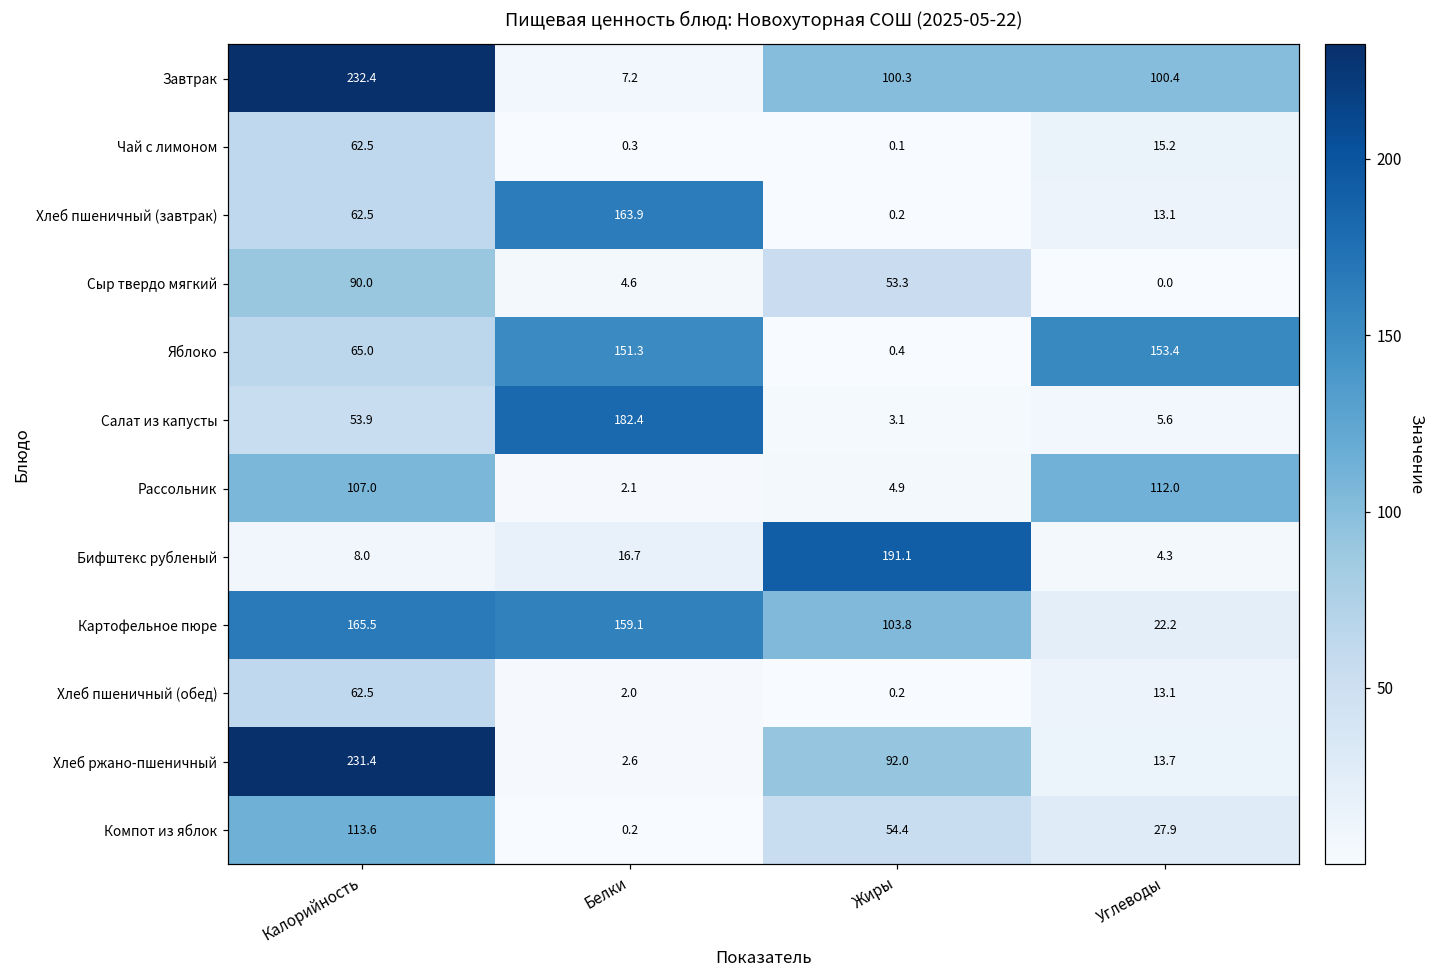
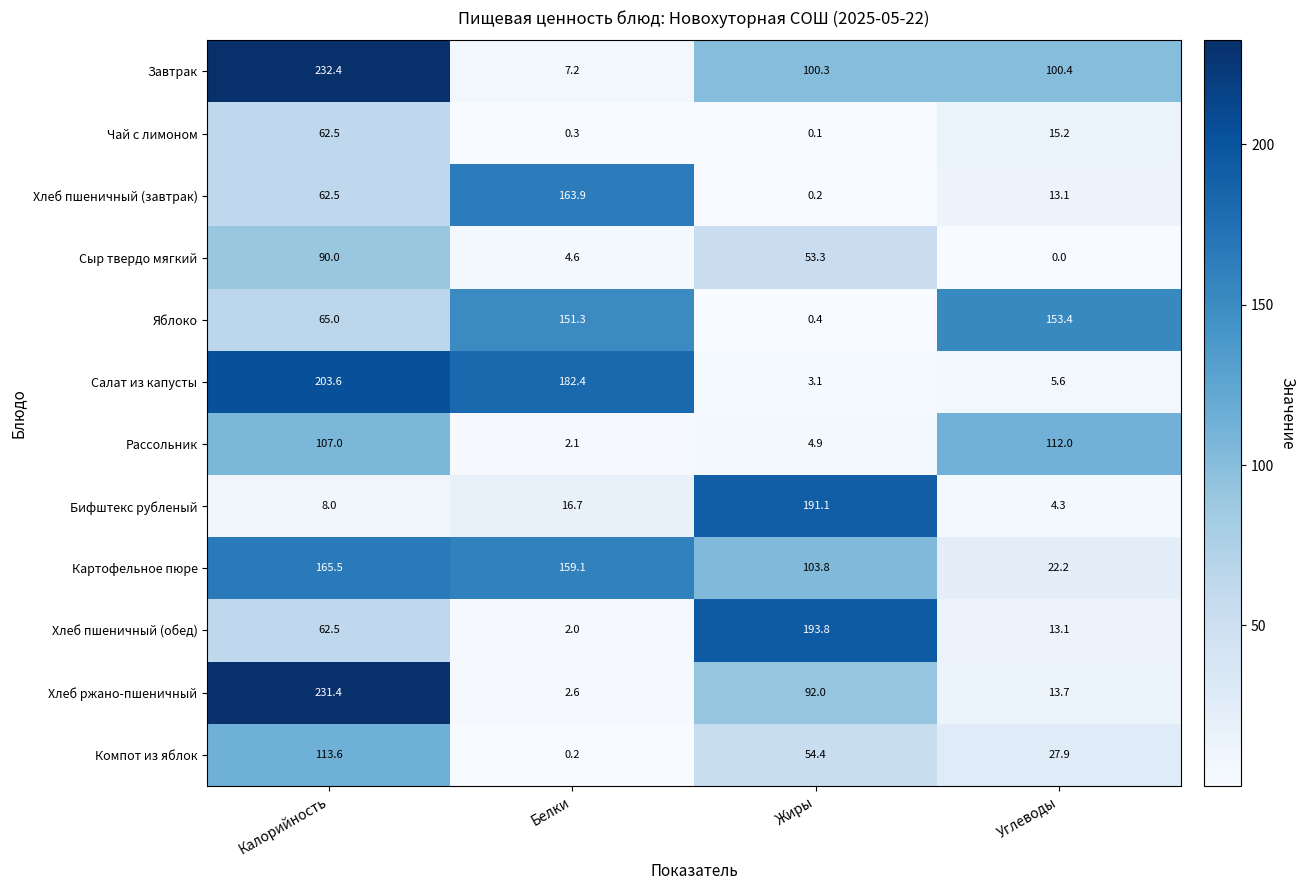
  {
    "Завтрак": {
      "Калорийность": 232.4,
      "Белки": 7.2,
      "Жиры": 100.3,
      "Углеводы": 100.4
    },
    "Чай с лимоном": {
      "Калорийность": 62.5,
      "Белки": 0.3,
      "Жиры": 0.1,
      "Углеводы": 15.2
    },
    "Хлеб пшеничный (завтрак)": {
      "Калорийность": 62.5,
      "Белки": 163.9,
      "Жиры": 0.2,
      "Углеводы": 13.1
    },
    "Сыр твердо мягкий": {
      "Калорийность": 90.0,
      "Белки": 4.6,
      "Жиры": 53.3,
      "Углеводы": 0.0
    },
    "Яблоко": {
      "Калорийность": 65.0,
      "Белки": 151.3,
      "Жиры": 0.4,
      "Углеводы": 153.4
    },
    "Салат из капусты": {
-     "Калорийность": 53.9,
+     "Калорийность": 203.6,
      "Белки": 182.4,
      "Жиры": 3.1,
      "Углеводы": 5.6
    },
    "Рассольник": {
      "Калорийность": 107.0,
      "Белки": 2.1,
      "Жиры": 4.9,
      "Углеводы": 112.0
    },
    "Бифштекс рубленый": {
      "Калорийность": 8.0,
      "Белки": 16.7,
      "Жиры": 191.1,
      "Углеводы": 4.3
    },
    "Картофельное пюре": {
      "Калорийность": 165.5,
      "Белки": 159.1,
      "Жиры": 103.8,
      "Углеводы": 22.2
    },
    "Хлеб пшеничный (обед)": {
      "Калорийность": 62.5,
      "Белки": 2.0,
-     "Жиры": 0.2,
+     "Жиры": 193.8,
      "Углеводы": 13.1
    },
    "Хлеб ржано-пшеничный": {
      "Калорийность": 231.4,
      "Белки": 2.6,
      "Жиры": 92.0,
      "Углеводы": 13.7
    },
    "Компот из яблок": {
      "Калорийность": 113.6,
      "Белки": 0.2,
      "Жиры": 54.4,
      "Углеводы": 27.9
    }
  }
